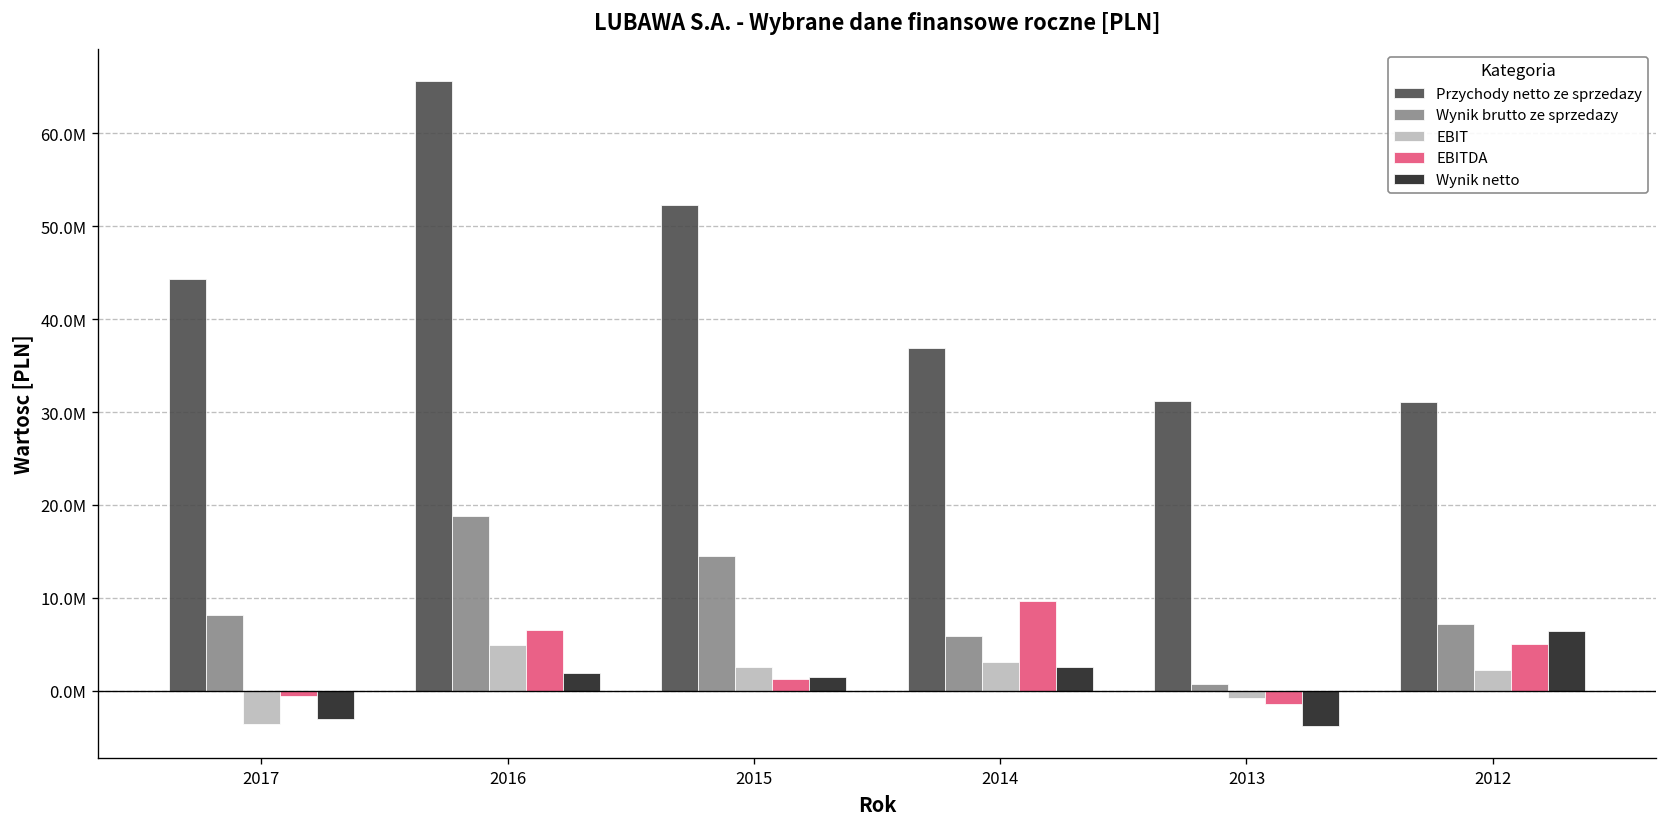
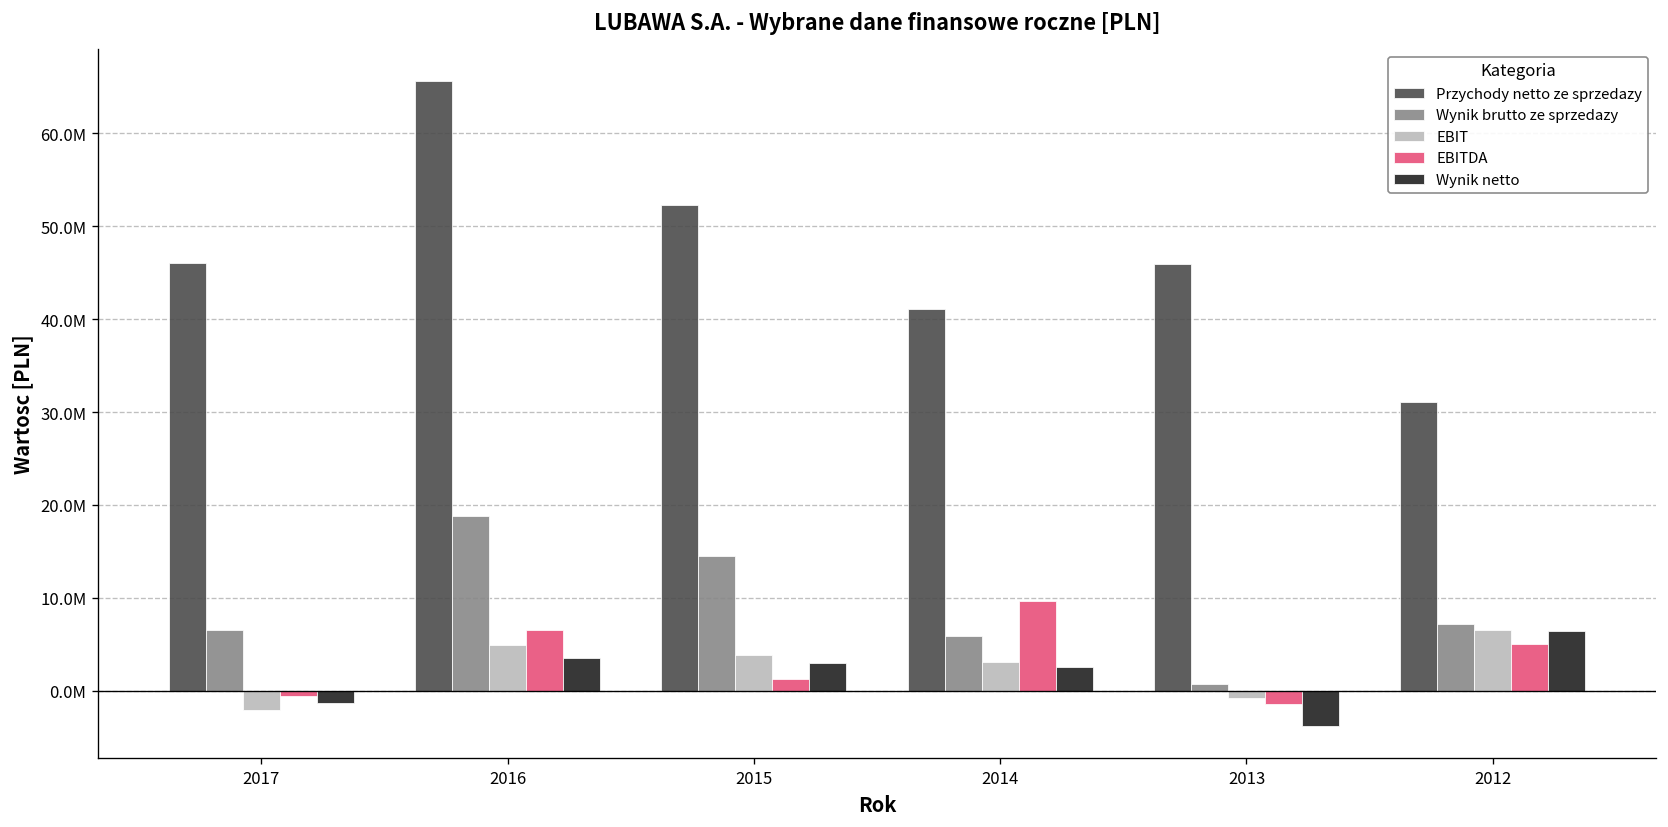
  {
    "Przychody netto ze sprzedazy": {
-     "2017": 44000000,
+     "2017": 46000000,
      "2016": 66000000,
      "2015": 52000000,
-     "2014": 37000000,
-     "2013": 31000000,
+     "2014": 41000000,
+     "2013": 46000000,
      "2012": 31000000
    },
    "Wynik brutto ze sprzedazy": {
-     "2017": 8000000,
+     "2017": 7000000,
      "2016": 19000000,
      "2015": 15000000,
      "2014": 6000000,
      "2013": 1000000,
      "2012": 7000000
    },
    "EBIT": {
-     "2017": -4000000,
+     "2017": -2000000,
      "2016": 5000000,
-     "2015": 3000000,
+     "2015": 4000000,
      "2014": 3000000,
      "2013": -1000000,
-     "2012": 2000000
+     "2012": 7000000
    },
    "EBITDA": {
      "2017": -1000000,
      "2016": 7000000,
      "2015": 1000000,
      "2014": 10000000,
      "2013": -1000000,
      "2012": 5000000
    },
    "Wynik netto": {
-     "2017": -3000000,
-     "2016": 2000000,
-     "2015": 2000000,
+     "2017": -1000000,
+     "2016": 4000000,
+     "2015": 3000000,
      "2014": 3000000,
      "2013": -4000000,
      "2012": 6000000
    }
  }
